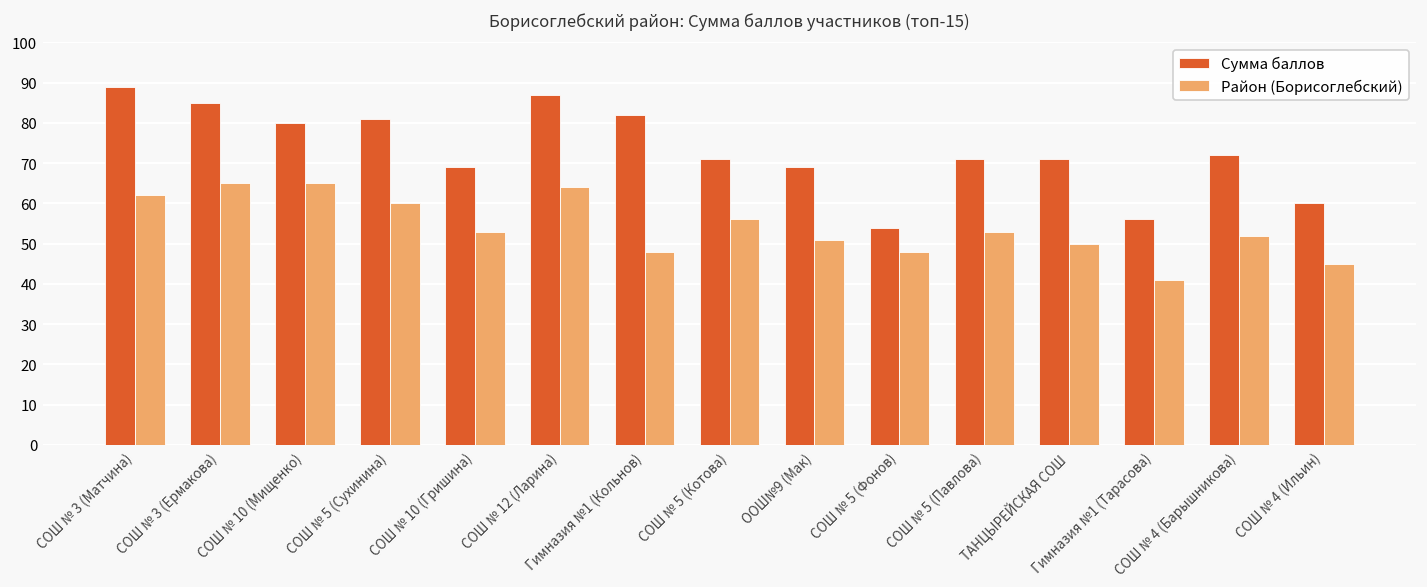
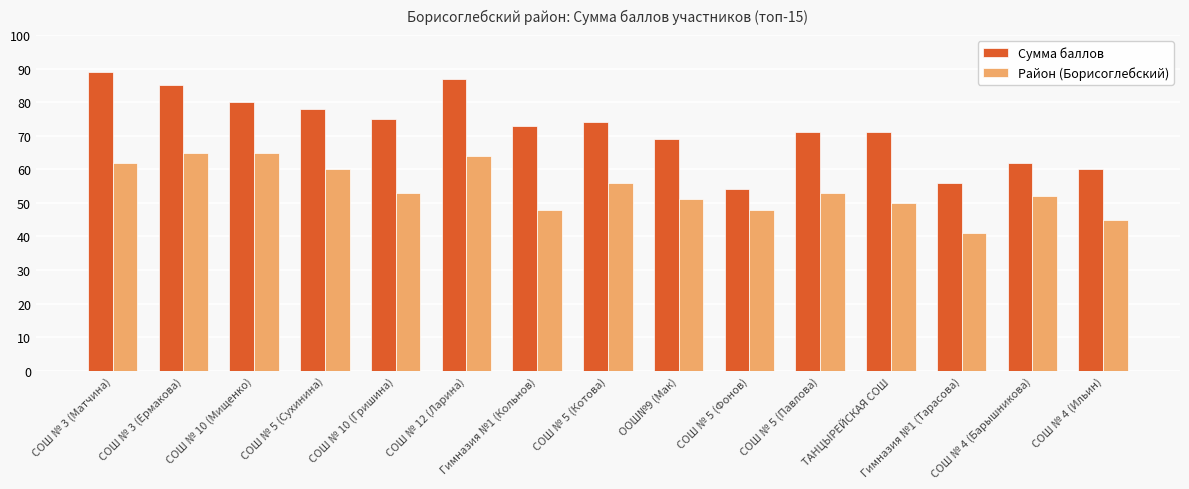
  {
    "Сумма баллов": {
      "СОШ № 3 (Матчина)": 89,
      "СОШ № 3 (Ермакова)": 85,
      "СОШ № 10 (Мищенко)": 80,
-     "СОШ № 5 (Сухинина)": 81,
-     "СОШ № 10 (Гришина)": 69,
+     "СОШ № 5 (Сухинина)": 78,
+     "СОШ № 10 (Гришина)": 75,
      "СОШ № 12 (Ларина)": 87,
-     "Гимназия №1 (Кольнов)": 82,
-     "СОШ № 5 (Котова)": 71,
+     "Гимназия №1 (Кольнов)": 73,
+     "СОШ № 5 (Котова)": 74,
      "ООШ№9 (Мак)": 69,
      "СОШ № 5 (Фонов)": 54,
      "СОШ № 5 (Павлова)": 71,
      "ТАНЦЫРЕЙСКАЯ СОШ": 71,
      "Гимназия №1 (Тарасова)": 56,
-     "СОШ № 4 (Барышникова)": 72,
+     "СОШ № 4 (Барышникова)": 62,
      "СОШ № 4 (Ильин)": 60
    },
    "Район (Борисоглебский)": {
      "СОШ № 3 (Матчина)": 62,
      "СОШ № 3 (Ермакова)": 65,
      "СОШ № 10 (Мищенко)": 65,
      "СОШ № 5 (Сухинина)": 60,
      "СОШ № 10 (Гришина)": 53,
      "СОШ № 12 (Ларина)": 64,
      "Гимназия №1 (Кольнов)": 48,
      "СОШ № 5 (Котова)": 56,
      "ООШ№9 (Мак)": 51,
      "СОШ № 5 (Фонов)": 48,
      "СОШ № 5 (Павлова)": 53,
      "ТАНЦЫРЕЙСКАЯ СОШ": 50,
      "Гимназия №1 (Тарасова)": 41,
      "СОШ № 4 (Барышникова)": 52,
      "СОШ № 4 (Ильин)": 45
    }
  }
